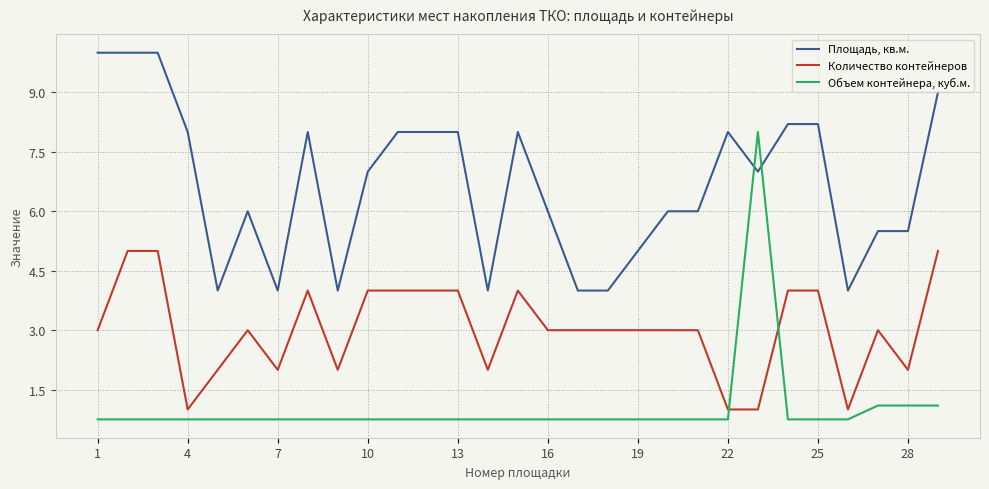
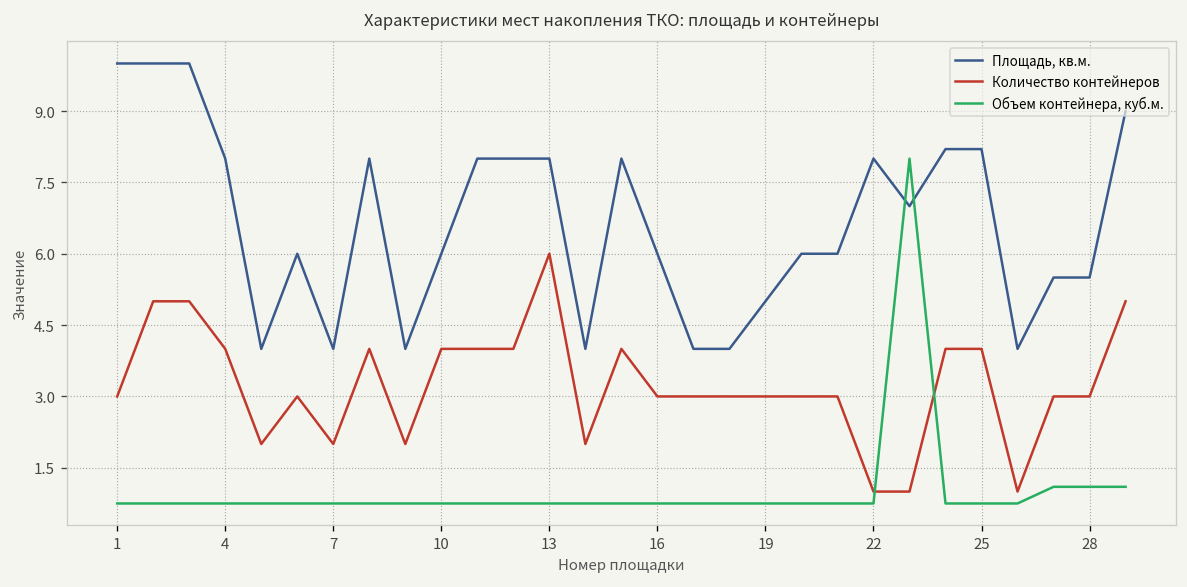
  {
    "Площадь, кв.м.": {
      "1": 10,
      "4": 8,
      "7": 4,
-     "10": 7,
+     "10": 6,
      "13": 8,
      "16": 6,
      "19": 5,
      "22": 8,
      "25": 8.2,
      "28": 5.5
    },
    "Количество контейнеров": {
      "1": 3,
-     "4": 1,
+     "4": 4,
      "7": 2,
      "10": 4,
-     "13": 4,
+     "13": 6,
      "16": 3,
      "19": 3,
      "22": 1,
      "25": 4,
-     "28": 2
+     "28": 3
    },
    "Объем контейнера, куб.м.": {
      "1": 0.8,
      "4": 0.8,
      "7": 0.8,
      "10": 0.8,
      "13": 0.8,
      "16": 0.8,
      "19": 0.8,
      "22": 0.8,
      "25": 0.8,
      "28": 1.1
    }
  }
